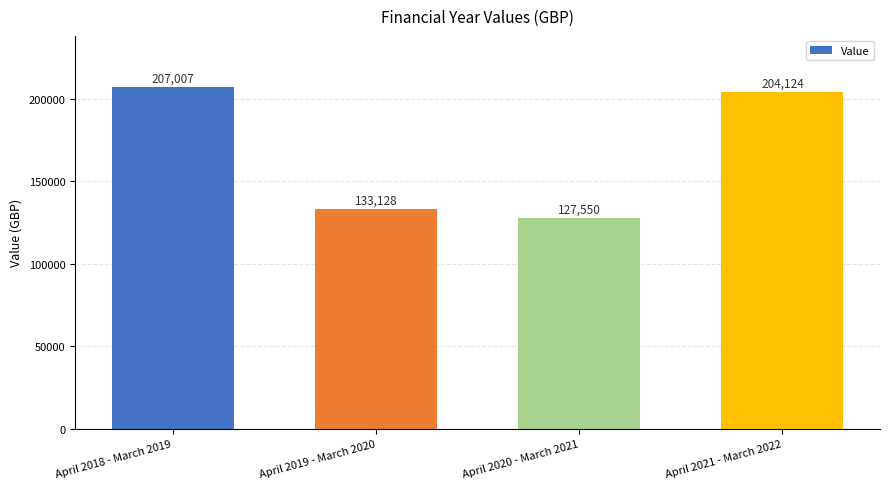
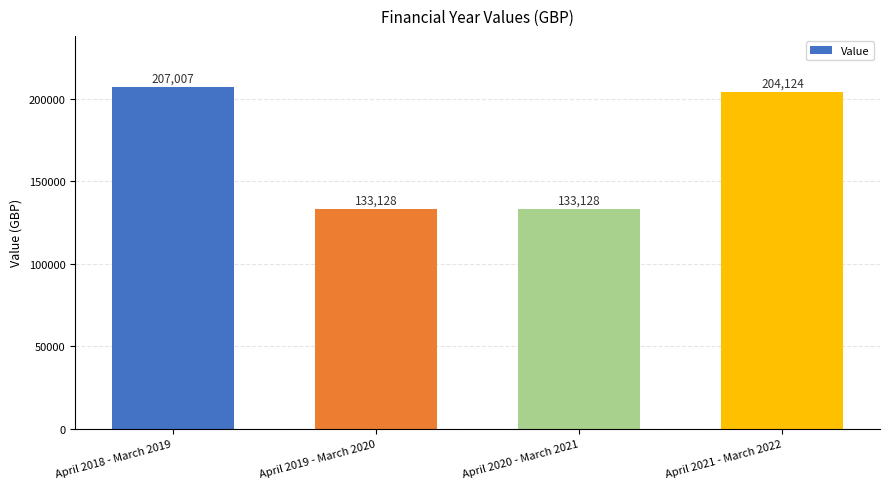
  {
    "April 2018 - March 2019": "207,007",
    "April 2019 - March 2020": "133,128",
-   "April 2020 - March 2021": "127,550",
+   "April 2020 - March 2021": "133,128",
    "April 2021 - March 2022": "204,124"
  }
